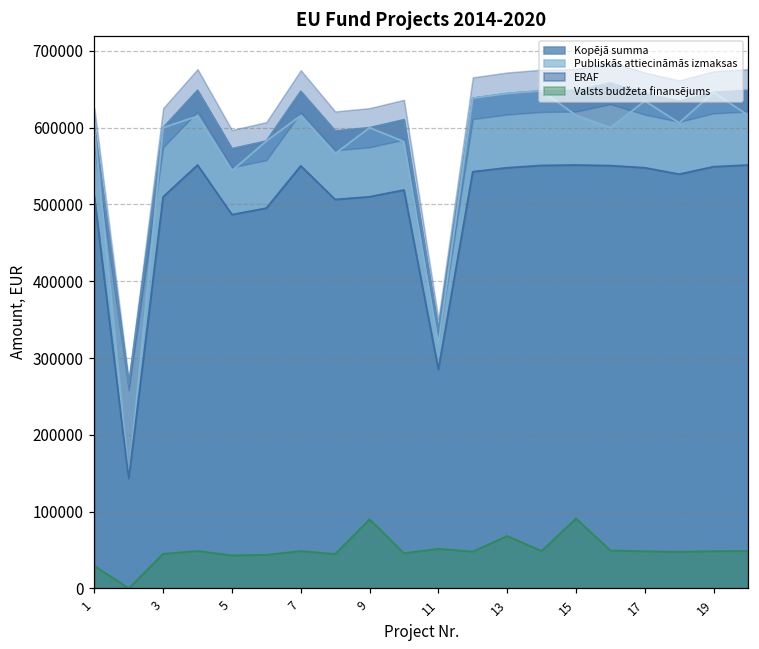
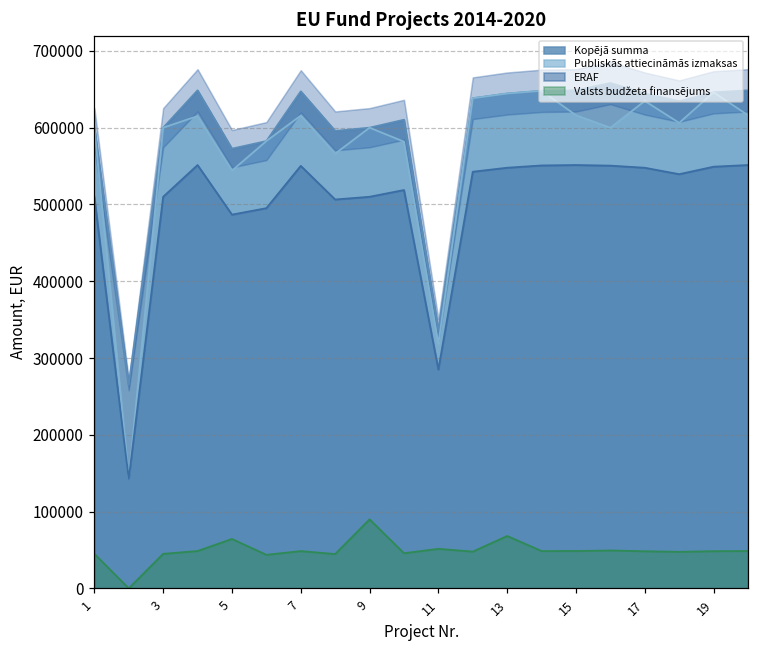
  {
    "Valsts budžeta finansējums": {
-     "1": 30000,
+     "1": 50000,
      "3": 50000,
-     "5": 40000,
+     "5": 60000,
      "7": 50000,
      "9": 90000,
      "11": 50000,
      "13": 70000,
-     "15": 90000,
+     "15": 50000,
      "17": 50000,
      "19": 50000
    }
  }
